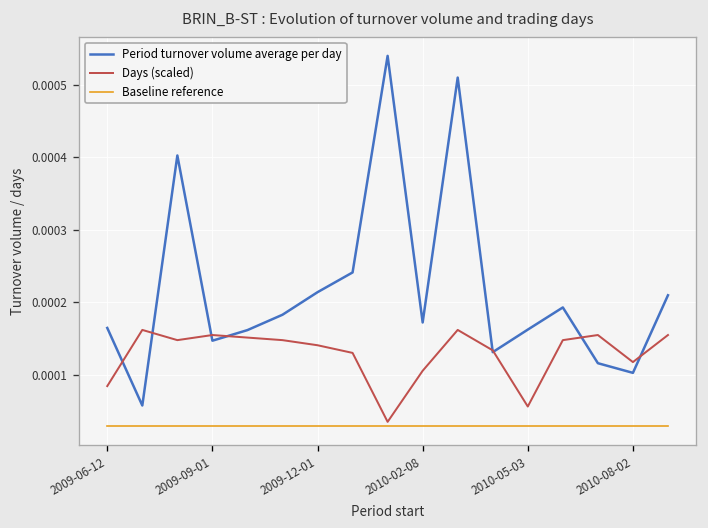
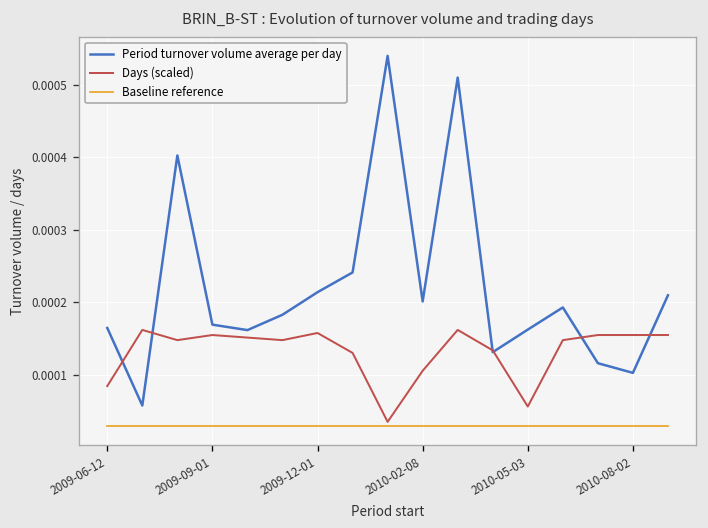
  {
    "Period turnover volume average per day": {
      "2009-06-12": 0.00016,
-     "2009-09-01": 0.00015,
+     "2009-09-01": 0.00017,
      "2009-12-01": 0.00021,
-     "2010-02-08": 0.00017,
+     "2010-02-08": 0.00020,
      "2010-05-03": 0.00016,
      "2010-08-02": 0.00010
    },
    "Days (scaled)": {
      "2009-06-12": 0.00008,
      "2009-09-01": 0.00015,
-     "2009-12-01": 0.00014,
+     "2009-12-01": 0.00016,
      "2010-02-08": 0.00011,
      "2010-05-03": 0.00006,
-     "2010-08-02": 0.00012
+     "2010-08-02": 0.00015
    },
    "Baseline reference": {
      "2009-06-12": 0.00003,
      "2009-09-01": 0.00003,
      "2009-12-01": 0.00003,
      "2010-02-08": 0.00003,
      "2010-05-03": 0.00003,
      "2010-08-02": 0.00003
    }
  }
